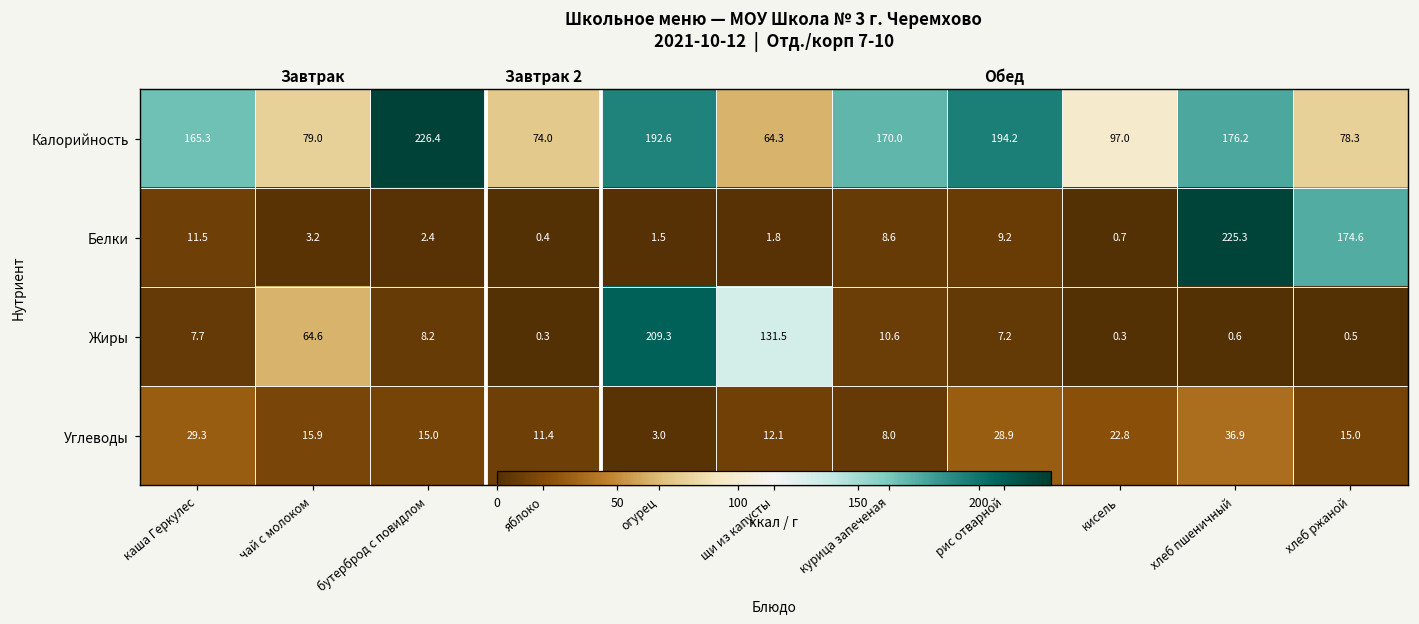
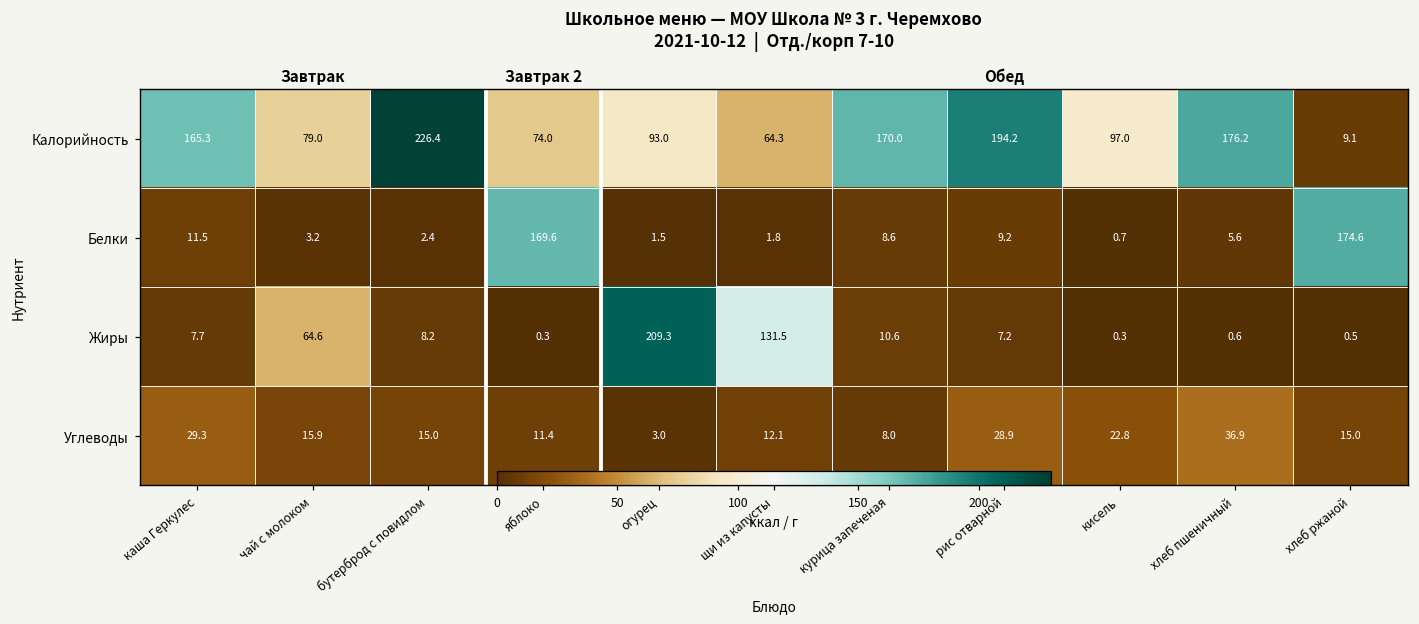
  {
    "Калорийность": {
      "каша Геркулес": 165.3,
      "чай с молоком": 79.0,
      "бутерброд с повидлом": 226.4,
      "яблоко": 74.0,
-     "огурец": 192.6,
+     "огурец": 93.0,
      "щи из капусты": 64.3,
      "курица запеченая": 170.0,
      "рис отварной": 194.2,
      "кисель": 97.0,
      "хлеб пшеничный": 176.2,
-     "хлеб ржаной": 78.3
+     "хлеб ржаной": 9.1
    },
    "Белки": {
      "каша Геркулес": 11.5,
      "чай с молоком": 3.2,
      "бутерброд с повидлом": 2.4,
-     "яблоко": 0.4,
+     "яблоко": 169.6,
      "огурец": 1.5,
      "щи из капусты": 1.8,
      "курица запеченая": 8.6,
      "рис отварной": 9.2,
      "кисель": 0.7,
-     "хлеб пшеничный": 225.3,
+     "хлеб пшеничный": 5.6,
      "хлеб ржаной": 174.6
    },
    "Жиры": {
      "каша Геркулес": 7.7,
      "чай с молоком": 64.6,
      "бутерброд с повидлом": 8.2,
      "яблоко": 0.3,
      "огурец": 209.3,
      "щи из капусты": 131.5,
      "курица запеченая": 10.6,
      "рис отварной": 7.2,
      "кисель": 0.3,
      "хлеб пшеничный": 0.6,
      "хлеб ржаной": 0.5
    },
    "Углеводы": {
      "каша Геркулес": 29.3,
      "чай с молоком": 15.9,
      "бутерброд с повидлом": 15.0,
      "яблоко": 11.4,
      "огурец": 3.0,
      "щи из капусты": 12.1,
      "курица запеченая": 8.0,
      "рис отварной": 28.9,
      "кисель": 22.8,
      "хлеб пшеничный": 36.9,
      "хлеб ржаной": 15.0
    }
  }
